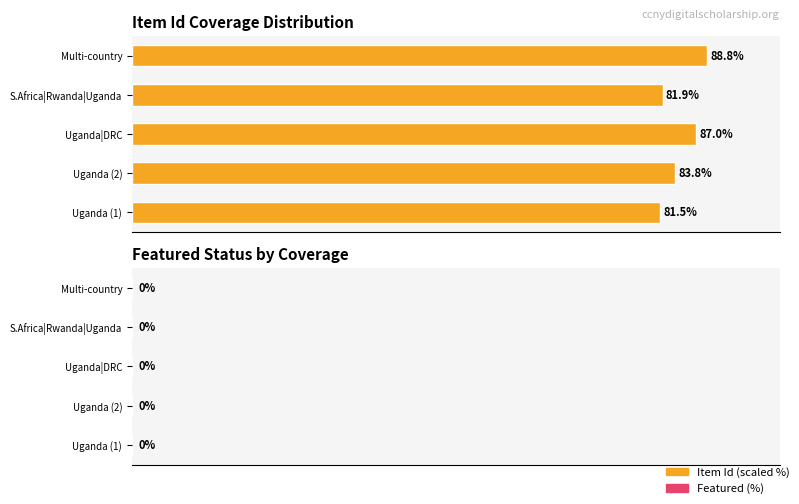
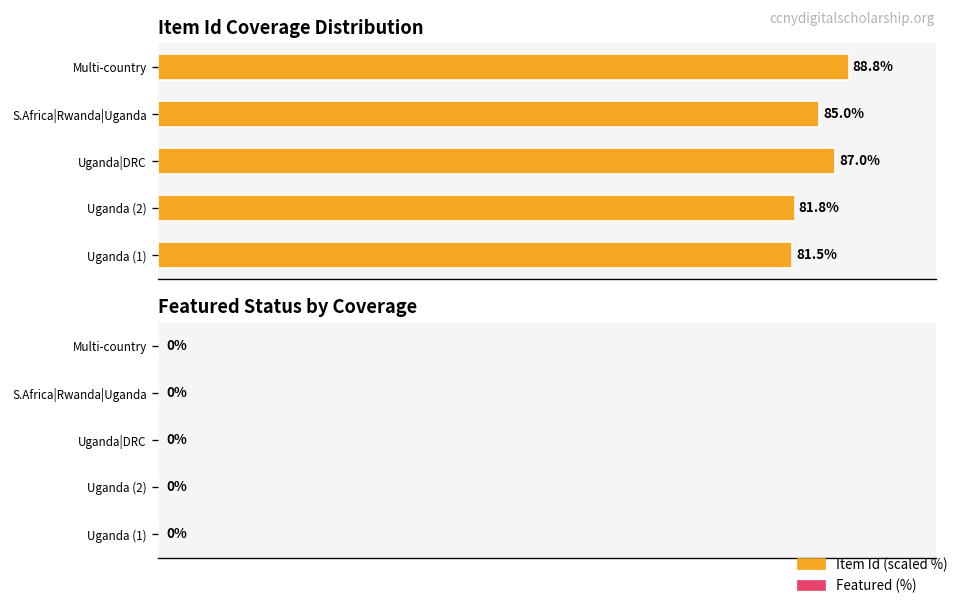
  {
    "Item Id Coverage Distribution": {
      "Multi-country": "88.8%",
-     "S.Africa|Rwanda|Uganda": "81.9%",
+     "S.Africa|Rwanda|Uganda": "85.0%",
      "Uganda|DRC": "87.0%",
-     "Uganda (2)": "83.8%",
+     "Uganda (2)": "81.8%",
      "Uganda (1)": "81.5%"
    },
    "Featured Status by Coverage": {
      "Multi-country": "0%",
      "S.Africa|Rwanda|Uganda": "0%",
      "Uganda|DRC": "0%",
      "Uganda (2)": "0%",
      "Uganda (1)": "0%"
    }
  }
